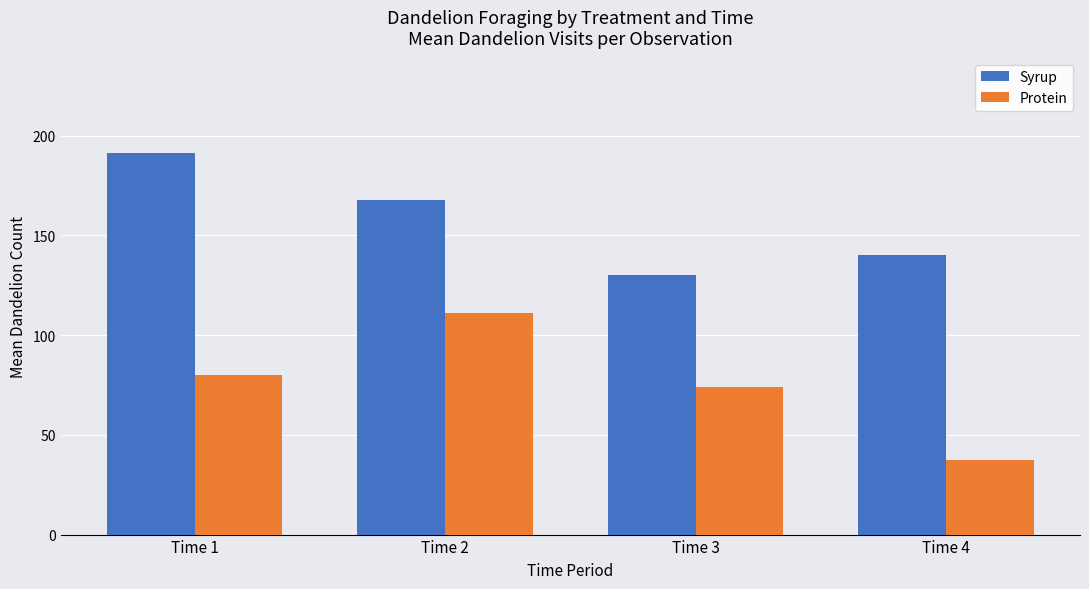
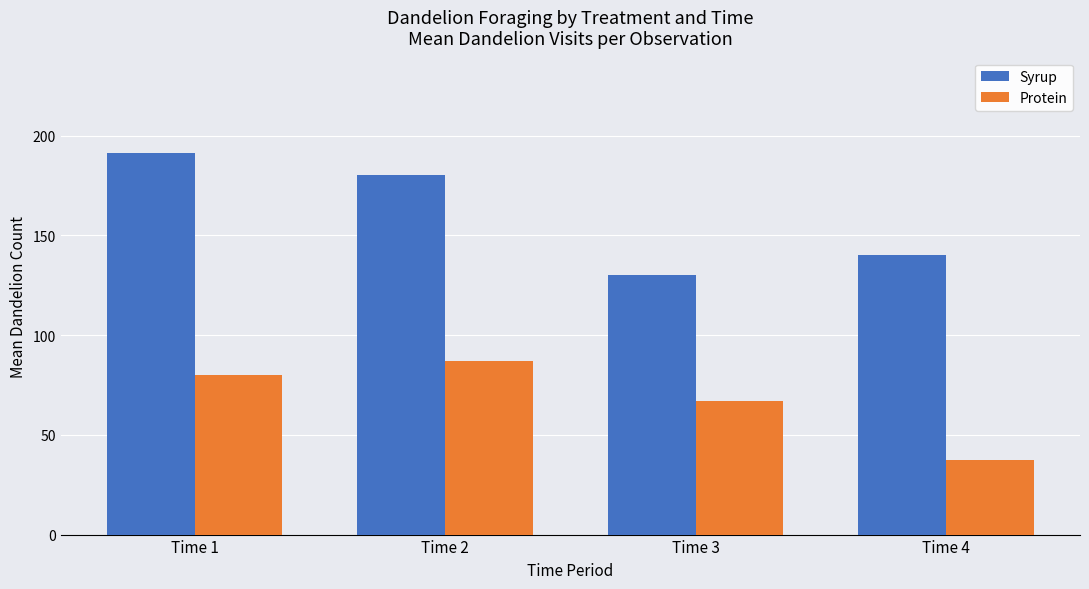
  {
    "Syrup": {
      "Time 1": 191,
-     "Time 2": 168,
+     "Time 2": 180,
      "Time 3": 130,
      "Time 4": 140
    },
    "Protein": {
      "Time 1": 80,
-     "Time 2": 111,
-     "Time 3": 74,
+     "Time 2": 87,
+     "Time 3": 67,
      "Time 4": 38
    }
  }
